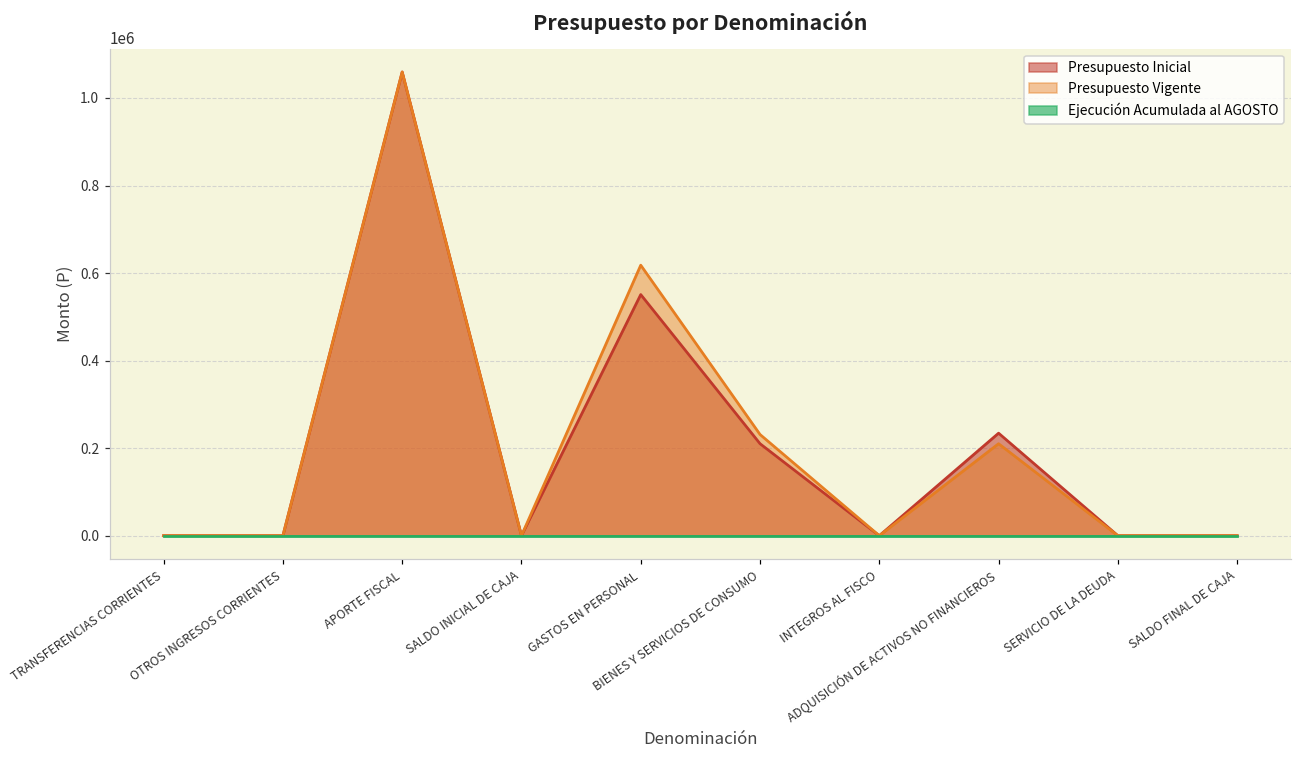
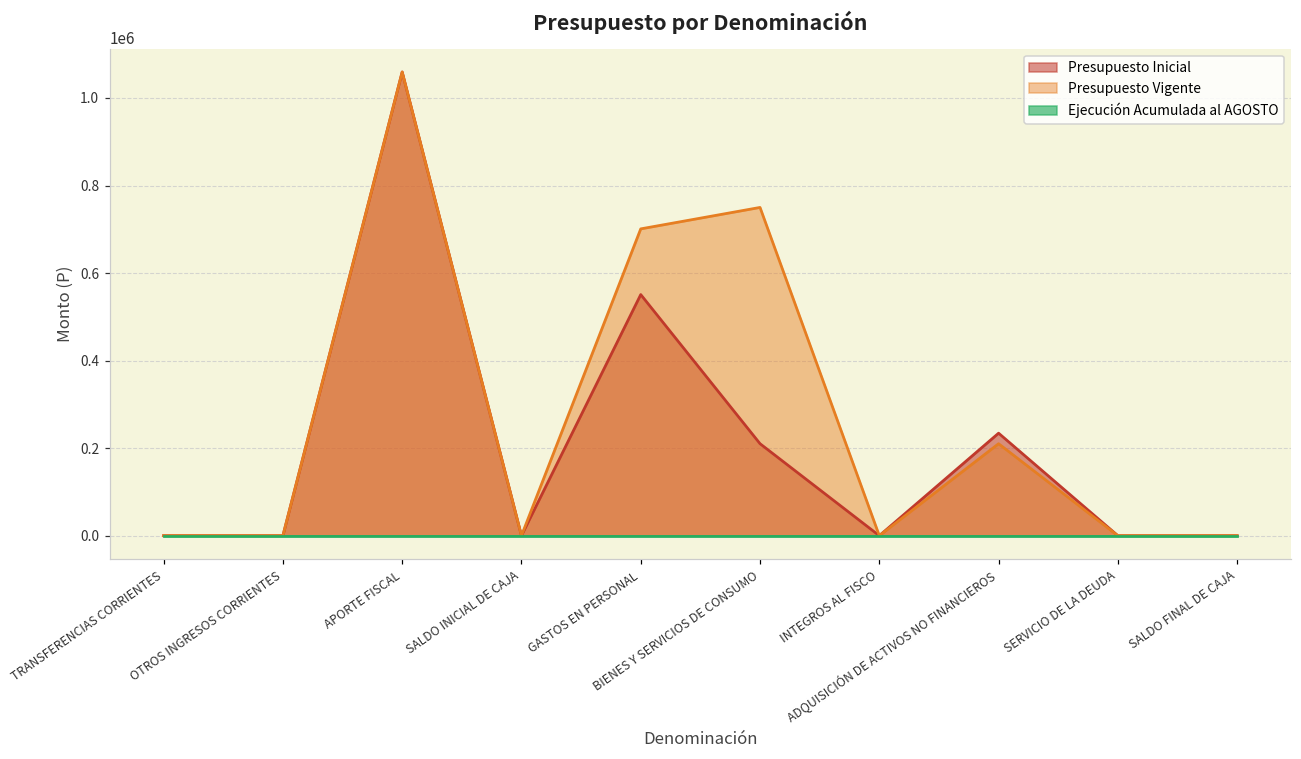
  {
    "Presupuesto Inicial": {
      "GASTOS EN PERSONAL": 550000,
      "BIENES Y SERVICIOS DE CONSUMO": 210000,
      "ADQUISICIÓN DE ACTIVOS NO FINANCIEROS": 230000
    },
    "Presupuesto Vigente": {
-     "GASTOS EN PERSONAL": 620000,
-     "BIENES Y SERVICIOS DE CONSUMO": 230000,
+     "GASTOS EN PERSONAL": 700000,
+     "BIENES Y SERVICIOS DE CONSUMO": 750000,
      "ADQUISICIÓN DE ACTIVOS NO FINANCIEROS": 210000
    },
    "Ejecución Acumulada al AGOSTO": {
      "APORTE FISCAL": 0,
      "GASTOS EN PERSONAL": 0,
      "BIENES Y SERVICIOS DE CONSUMO": 0,
      "ADQUISICIÓN DE ACTIVOS NO FINANCIEROS": 0
    }
  }
